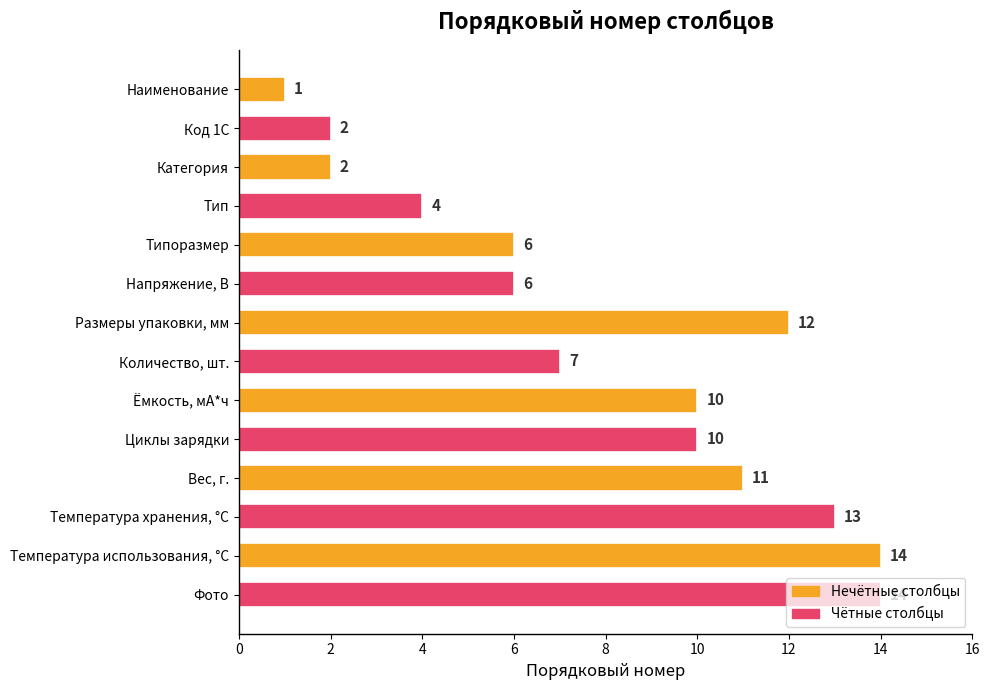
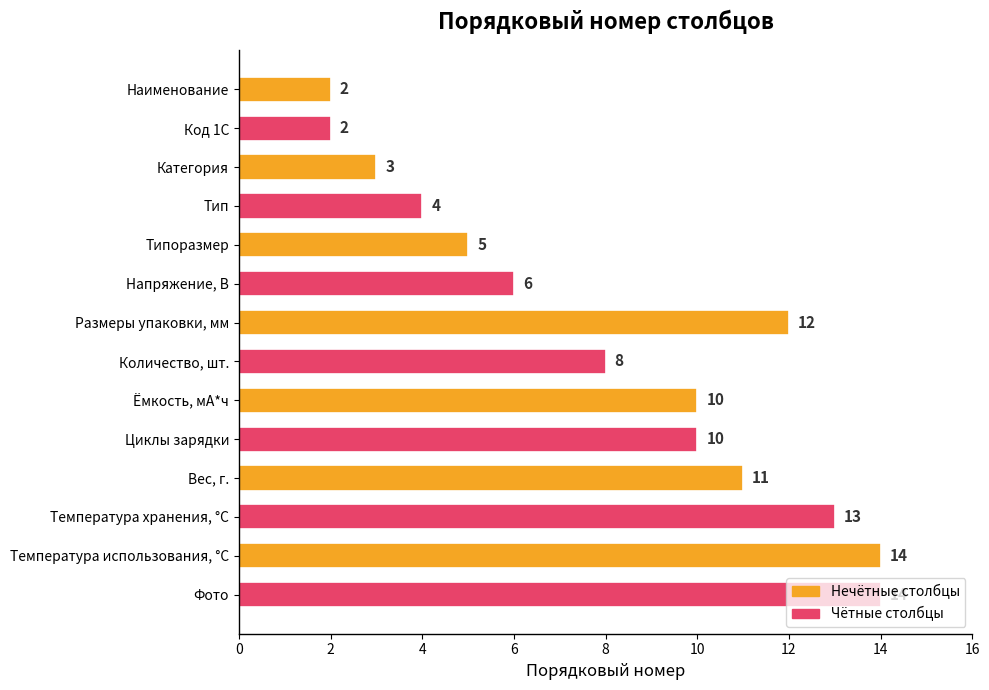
  {
-   "Наименование": 1,
+   "Наименование": 2,
    "Код 1С": 2,
-   "Категория": 2,
+   "Категория": 3,
    "Тип": 4,
-   "Типоразмер": 6,
+   "Типоразмер": 5,
    "Напряжение, В": 6,
    "Размеры упаковки, мм": 12,
-   "Количество, шт.": 7,
+   "Количество, шт.": 8,
    "Ёмкость, мА*ч": 10,
    "Циклы зарядки": 10,
    "Вес, г.": 11,
    "Температура хранения, °C": 13,
    "Температура использования, °C": 14
  }
